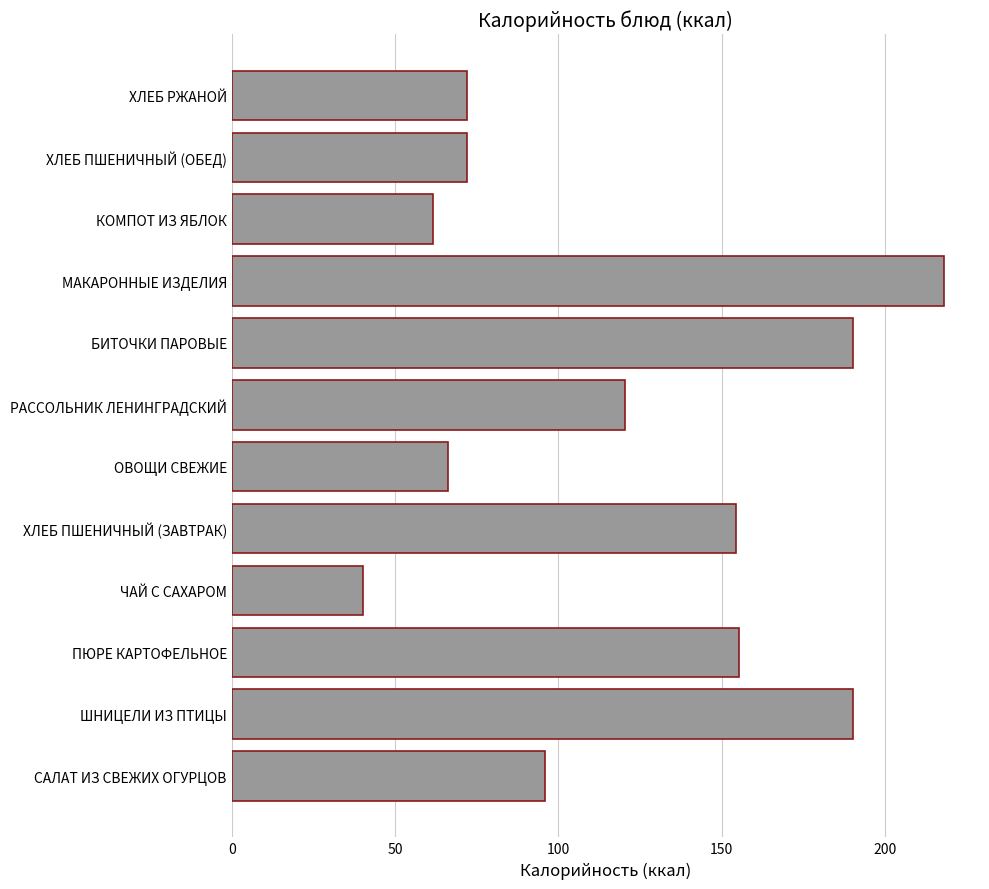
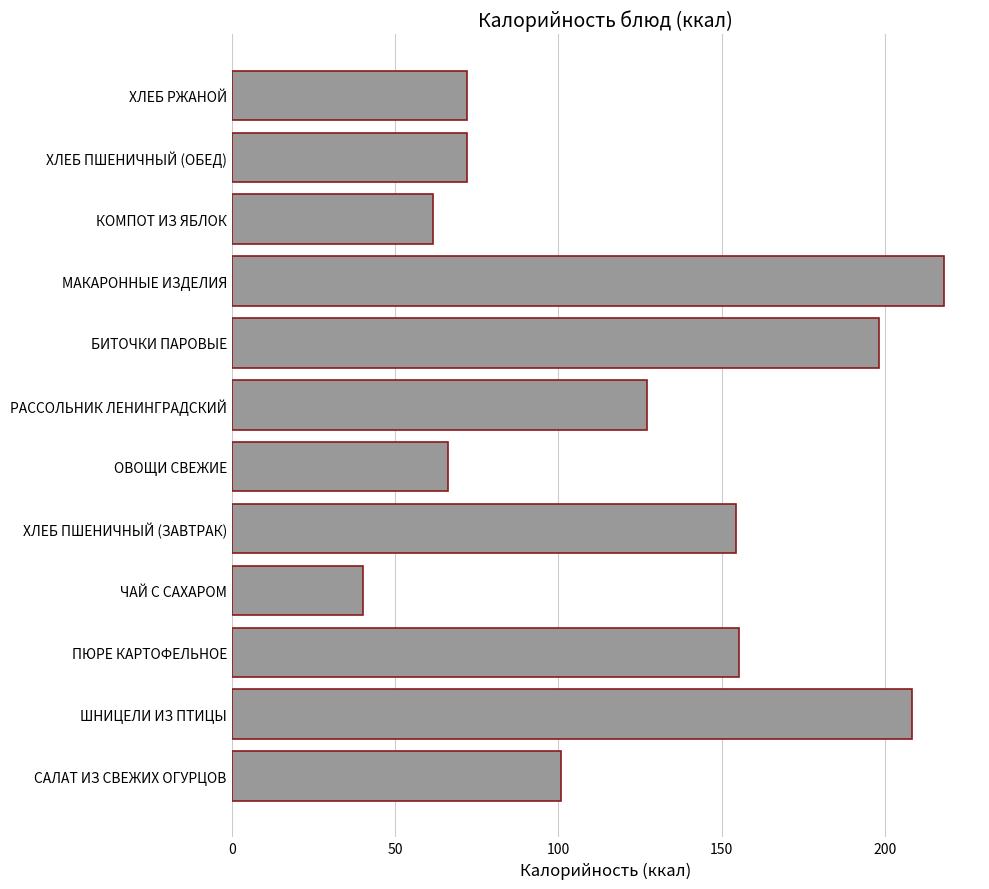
  {
    "ХЛЕБ РЖАНОЙ": 72,
    "ХЛЕБ ПШЕНИЧНЫЙ (ОБЕД)": 72,
    "КОМПОТ ИЗ ЯБЛОК": 62,
    "МАКАРОННЫЕ ИЗДЕЛИЯ": 218,
-   "БИТОЧКИ ПАРОВЫЕ": 190,
-   "РАССОЛЬНИК ЛЕНИНГРАДСКИЙ": 120,
+   "БИТОЧКИ ПАРОВЫЕ": 198,
+   "РАССОЛЬНИК ЛЕНИНГРАДСКИЙ": 127,
    "ОВОЩИ СВЕЖИЕ": 66,
    "ХЛЕБ ПШЕНИЧНЫЙ (ЗАВТРАК)": 155,
    "ЧАЙ С САХАРОМ": 40,
    "ПЮРЕ КАРТОФЕЛЬНОЕ": 155,
-   "ШНИЦЕЛИ ИЗ ПТИЦЫ": 190,
-   "САЛАТ ИЗ СВЕЖИХ ОГУРЦОВ": 96
+   "ШНИЦЕЛИ ИЗ ПТИЦЫ": 208,
+   "САЛАТ ИЗ СВЕЖИХ ОГУРЦОВ": 101
  }
